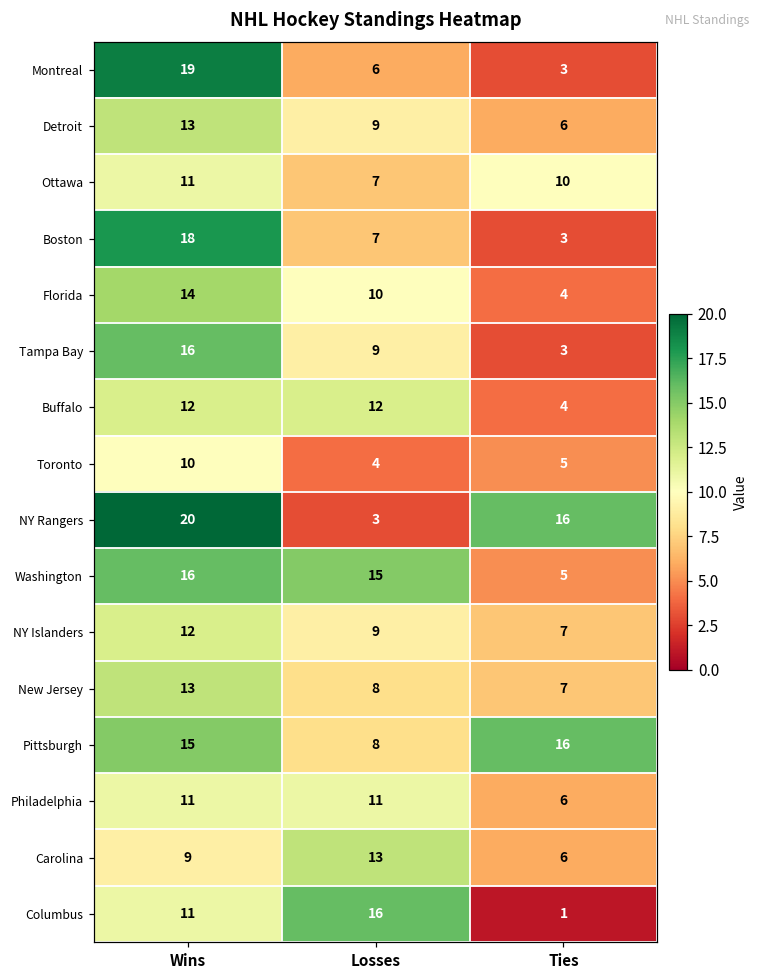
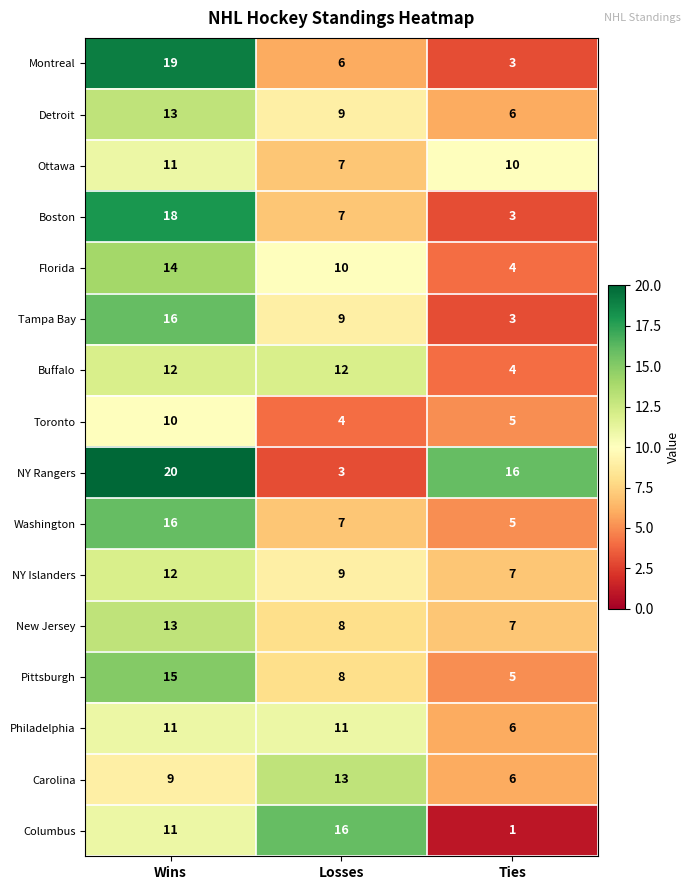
  {
    "Montreal": {
      "Wins": 19,
      "Losses": 6,
      "Ties": 3
    },
    "Detroit": {
      "Wins": 13,
      "Losses": 9,
      "Ties": 6
    },
    "Ottawa": {
      "Wins": 11,
      "Losses": 7,
      "Ties": 10
    },
    "Boston": {
      "Wins": 18,
      "Losses": 7,
      "Ties": 3
    },
    "Florida": {
      "Wins": 14,
      "Losses": 10,
      "Ties": 4
    },
    "Tampa Bay": {
      "Wins": 16,
      "Losses": 9,
      "Ties": 3
    },
    "Buffalo": {
      "Wins": 12,
      "Losses": 12,
      "Ties": 4
    },
    "Toronto": {
      "Wins": 10,
      "Losses": 4,
      "Ties": 5
    },
    "NY Rangers": {
      "Wins": 20,
      "Losses": 3,
      "Ties": 16
    },
    "Washington": {
      "Wins": 16,
-     "Losses": 15,
+     "Losses": 7,
      "Ties": 5
    },
    "NY Islanders": {
      "Wins": 12,
      "Losses": 9,
      "Ties": 7
    },
    "New Jersey": {
      "Wins": 13,
      "Losses": 8,
      "Ties": 7
    },
    "Pittsburgh": {
      "Wins": 15,
      "Losses": 8,
-     "Ties": 16
+     "Ties": 5
    },
    "Philadelphia": {
      "Wins": 11,
      "Losses": 11,
      "Ties": 6
    },
    "Carolina": {
      "Wins": 9,
      "Losses": 13,
      "Ties": 6
    },
    "Columbus": {
      "Wins": 11,
      "Losses": 16,
      "Ties": 1
    }
  }
